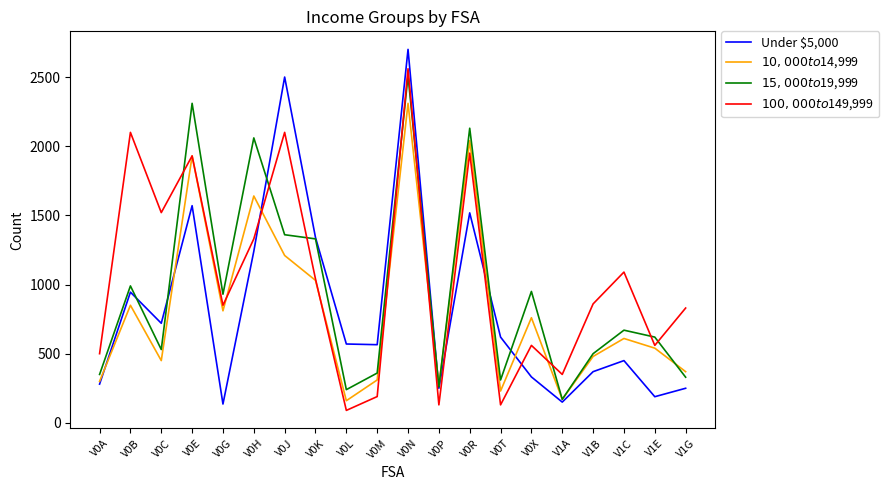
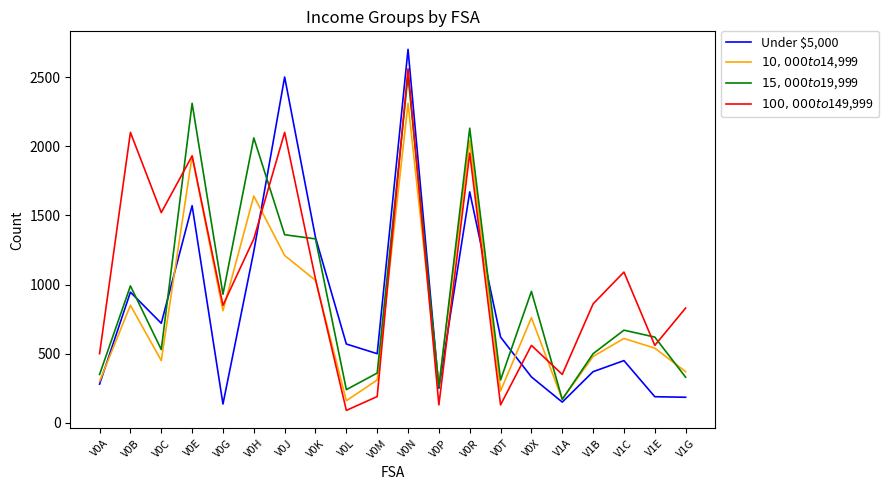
  {
    "Under $5,000": {
      "V0A": 280,
      "V0B": 950,
      "V0C": 720,
      "V0E": 1570,
      "V0G": 140,
      "V0H": 1240,
      "V0J": 2500,
      "V0L": 570,
-     "V0M": 570,
+     "V0M": 500,
      "V0N": 2700,
-     "V0R": 1520,
+     "V0R": 1670,
      "V0T": 620,
      "V0X": 330,
      "V1A": 150,
      "V1B": 370,
      "V1C": 450,
      "V1E": 190,
-     "V1G": 250
+     "V1G": 190
    }
  }
